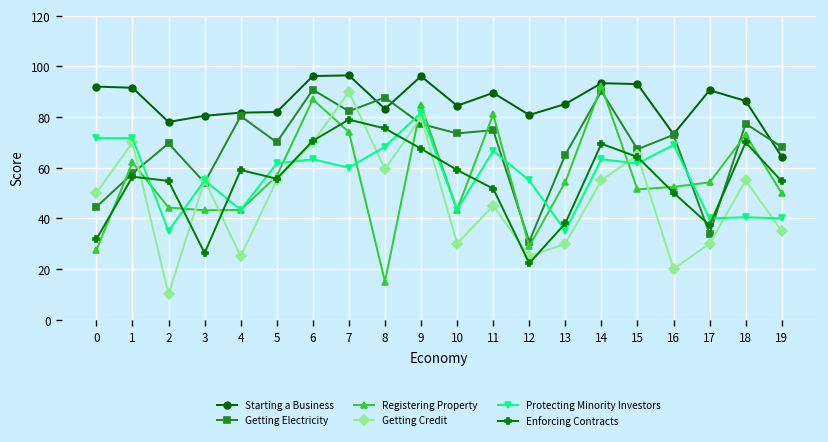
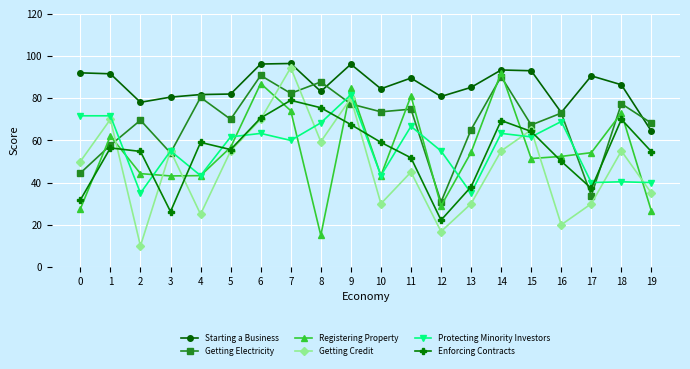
  {
    "Registering Property": {
      "0": 28,
      "1": 62,
      "2": 44,
      "3": 43,
      "6": 87,
      "7": 74,
      "8": 15,
      "9": 85,
      "11": 81,
      "12": 29,
      "13": 54,
      "14": 92,
      "15": 51,
      "16": 52,
      "17": 54,
      "18": 73,
-     "19": 50
+     "19": 26
    },
    "Getting Credit": {
      "0": 50,
      "1": 70,
      "2": 10,
      "4": 25,
-     "7": 90,
+     "7": 95,
      "8": 59,
      "9": 80,
      "10": 30,
      "11": 45,
-     "12": 25,
+     "12": 17,
      "13": 30,
      "14": 55,
      "16": 20,
      "17": 30,
      "18": 55,
      "19": 35
    },
    "Protecting Minority Investors": {
      "0": 72,
      "1": 72,
      "2": 35,
      "5": 62,
      "6": 63,
      "7": 60,
      "8": 68,
      "9": 82,
      "11": 67,
      "12": 55,
      "13": 35,
      "14": 63,
      "15": 62,
      "16": 69,
      "17": 40,
      "18": 40,
      "19": 40
    }
  }
